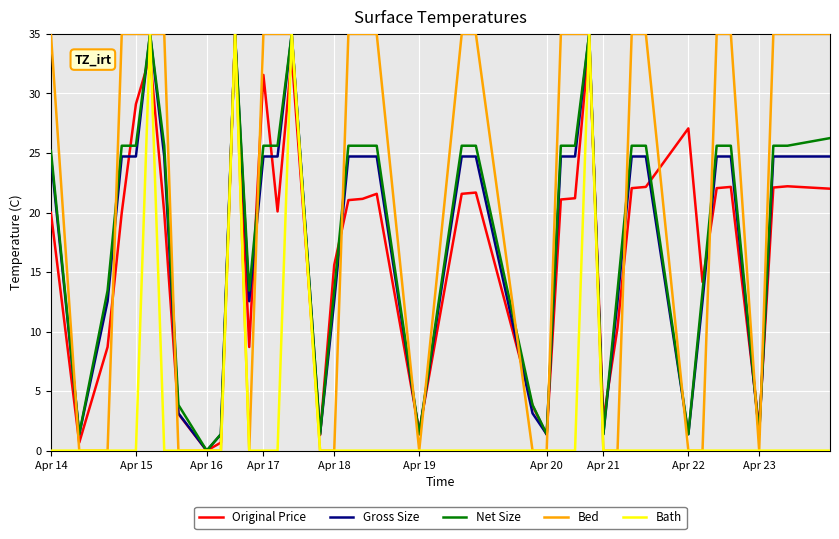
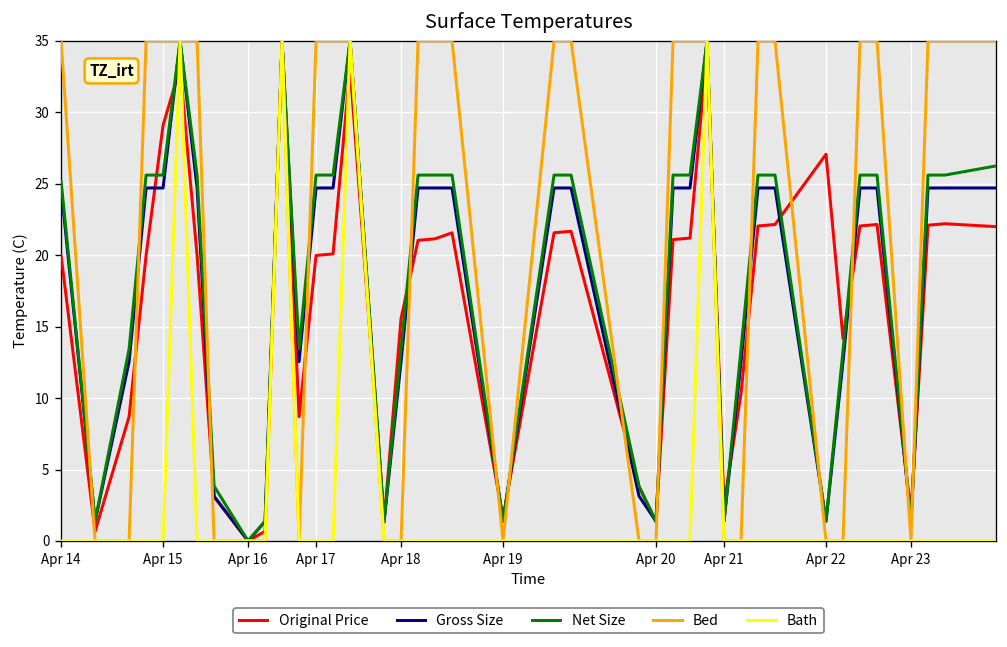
  {
    "Original Price": {
      "Apr 14": 20.0,
      "Apr 15": 29.1,
-     "Apr 17": 31.6,
+     "Apr 17": 20.0,
      "Apr 18": 15.6,
      "Apr 19": 1.6,
      "Apr 21": 2.6,
      "Apr 22": 27.1,
      "Apr 23": 1.9
    },
    "Gross Size": {
      "Apr 14": 24.7,
      "Apr 15": 24.7,
      "Apr 17": 24.7,
      "Apr 18": 12.5
    },
    "Net Size": {
      "Apr 14": 25.2,
      "Apr 15": 25.6,
      "Apr 17": 25.6,
      "Apr 18": 13.4
    },
    "Bed": {
      "Apr 14": 35.0,
      "Apr 15": 35.0,
      "Apr 17": 35.0
    },
    "Bath": {
      "Apr 14": 0.0,
      "Apr 15": 0.0,
      "Apr 17": 0.0
    }
  }
